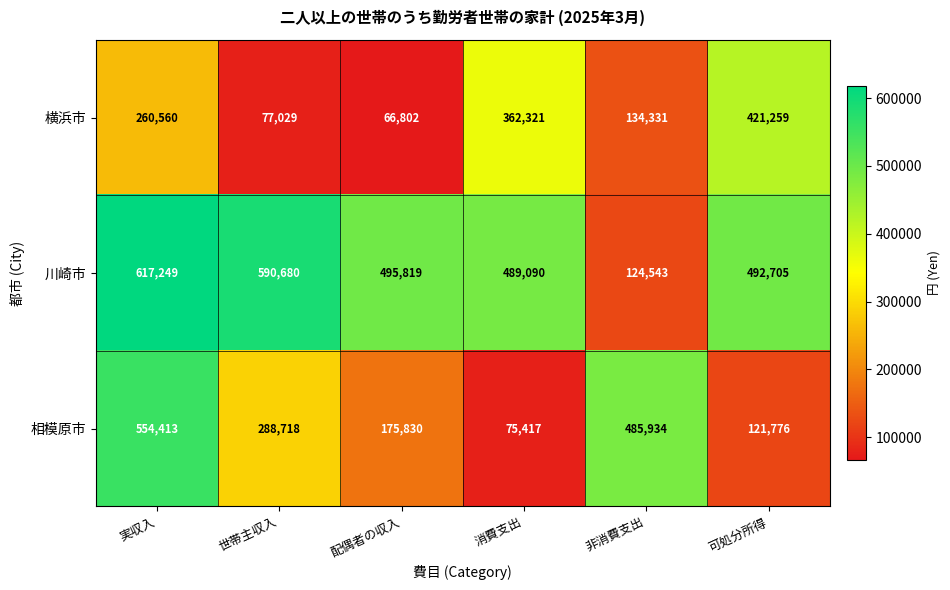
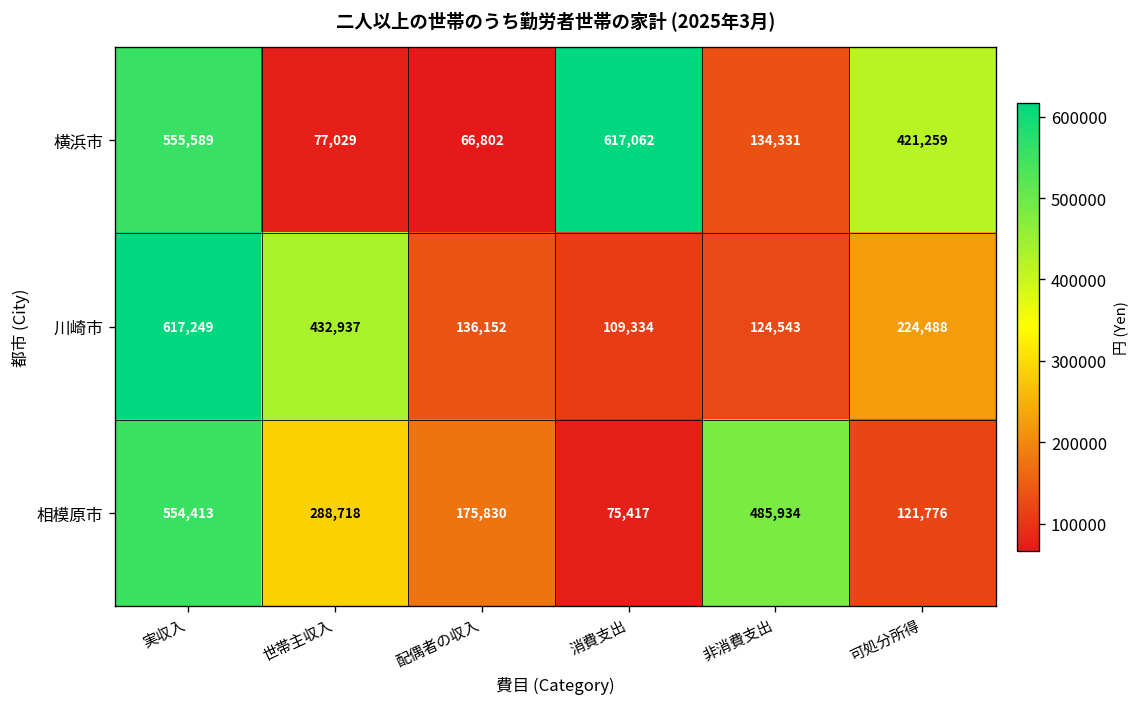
  {
    "横浜市": {
-     "実収入": "260,560",
+     "実収入": "555,589",
      "世帯主収入": "77,029",
      "配偶者の収入": "66,802",
-     "消費支出": "362,321",
+     "消費支出": "617,062",
      "非消費支出": "134,331",
      "可処分所得": "421,259"
    },
    "川崎市": {
      "実収入": "617,249",
-     "世帯主収入": "590,680",
-     "配偶者の収入": "495,819",
-     "消費支出": "489,090",
+     "世帯主収入": "432,937",
+     "配偶者の収入": "136,152",
+     "消費支出": "109,334",
      "非消費支出": "124,543",
-     "可処分所得": "492,705"
+     "可処分所得": "224,488"
    },
    "相模原市": {
      "実収入": "554,413",
      "世帯主収入": "288,718",
      "配偶者の収入": "175,830",
      "消費支出": "75,417",
      "非消費支出": "485,934",
      "可処分所得": "121,776"
    }
  }
